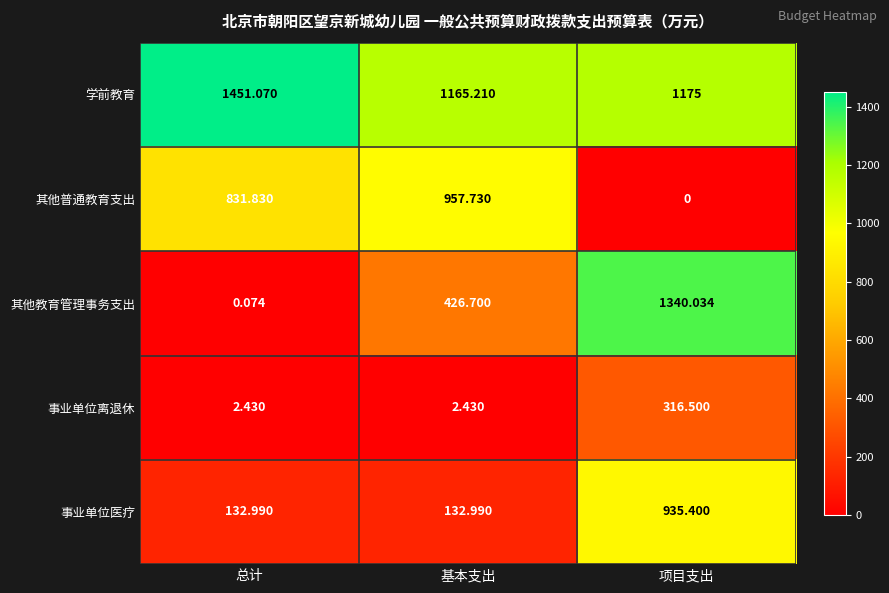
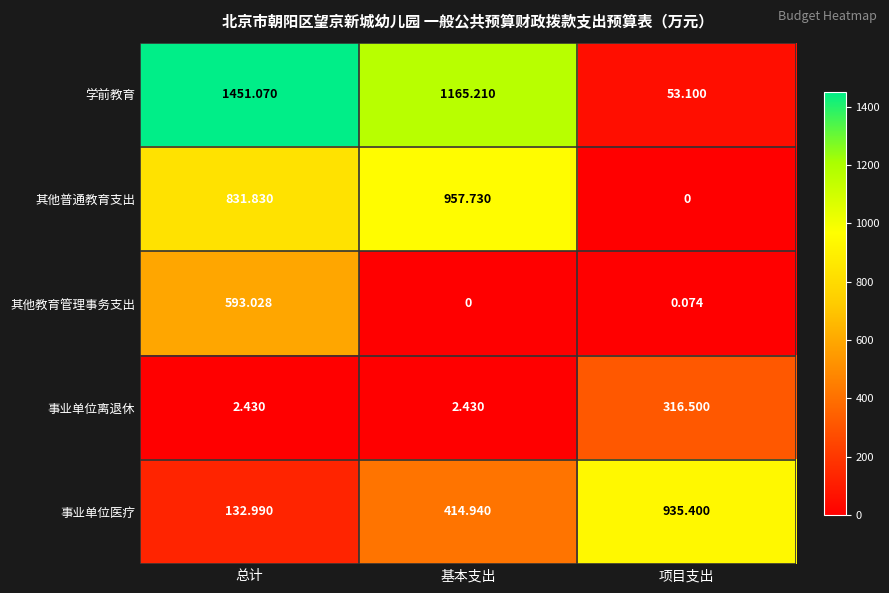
  {
    "学前教育": {
      "总计": 1451.070,
      "基本支出": 1165.210,
-     "项目支出": 1175
+     "项目支出": 53.100
    },
    "其他普通教育支出": {
      "总计": 831.830,
      "基本支出": 957.730,
      "项目支出": 0
    },
    "其他教育管理事务支出": {
-     "总计": 0.074,
-     "基本支出": 426.700,
-     "项目支出": 1340.034
+     "总计": 593.028,
+     "基本支出": 0,
+     "项目支出": 0.074
    },
    "事业单位离退休": {
      "总计": 2.430,
      "基本支出": 2.430,
      "项目支出": 316.500
    },
    "事业单位医疗": {
      "总计": 132.990,
-     "基本支出": 132.990,
+     "基本支出": 414.940,
      "项目支出": 935.400
    }
  }
